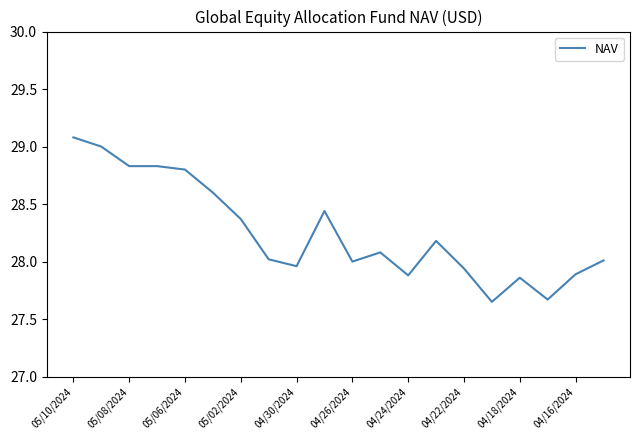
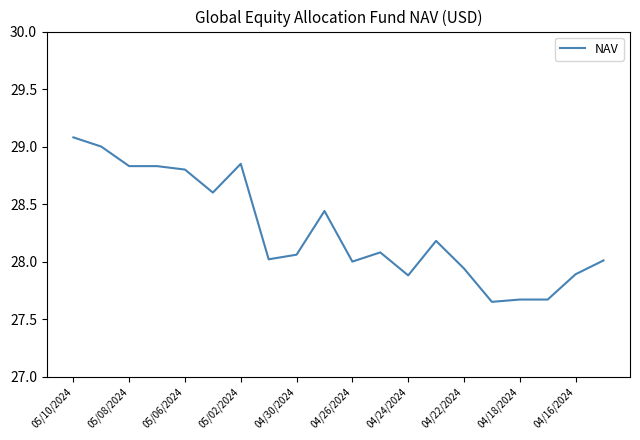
  {
    "05/10/2024": 29.08,
    "05/08/2024": 28.83,
    "05/06/2024": 28.80,
-   "05/02/2024": 28.37,
-   "04/30/2024": 27.96,
+   "05/02/2024": 28.85,
+   "04/30/2024": 28.06,
    "04/26/2024": 28.00,
    "04/24/2024": 27.88,
    "04/22/2024": 27.94,
-   "04/18/2024": 27.86,
+   "04/18/2024": 27.67,
    "04/16/2024": 27.89
  }
